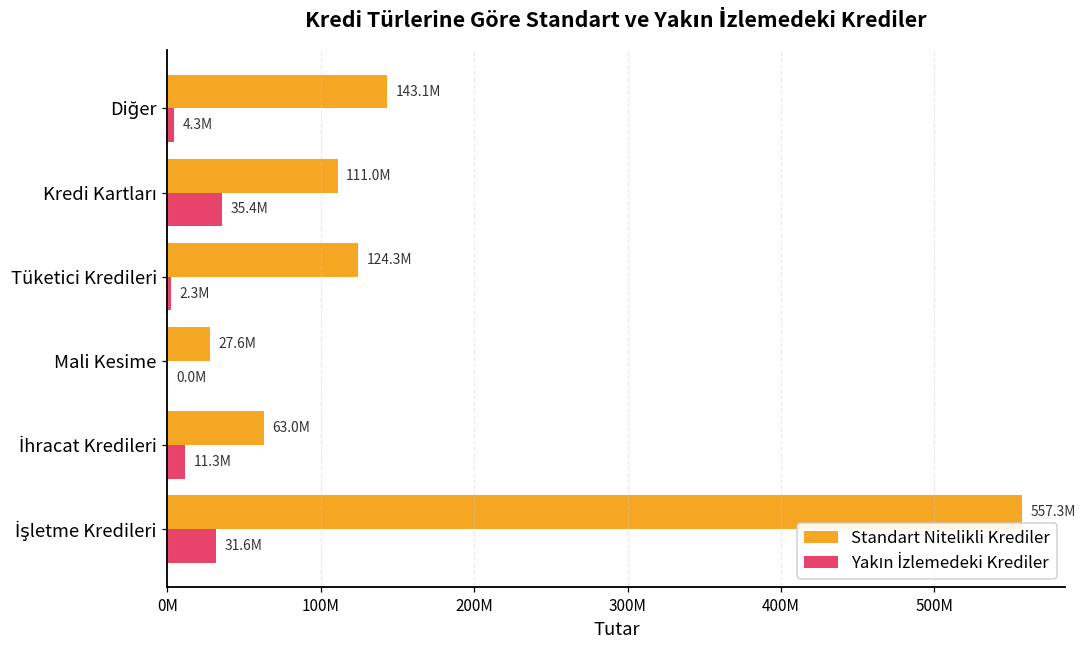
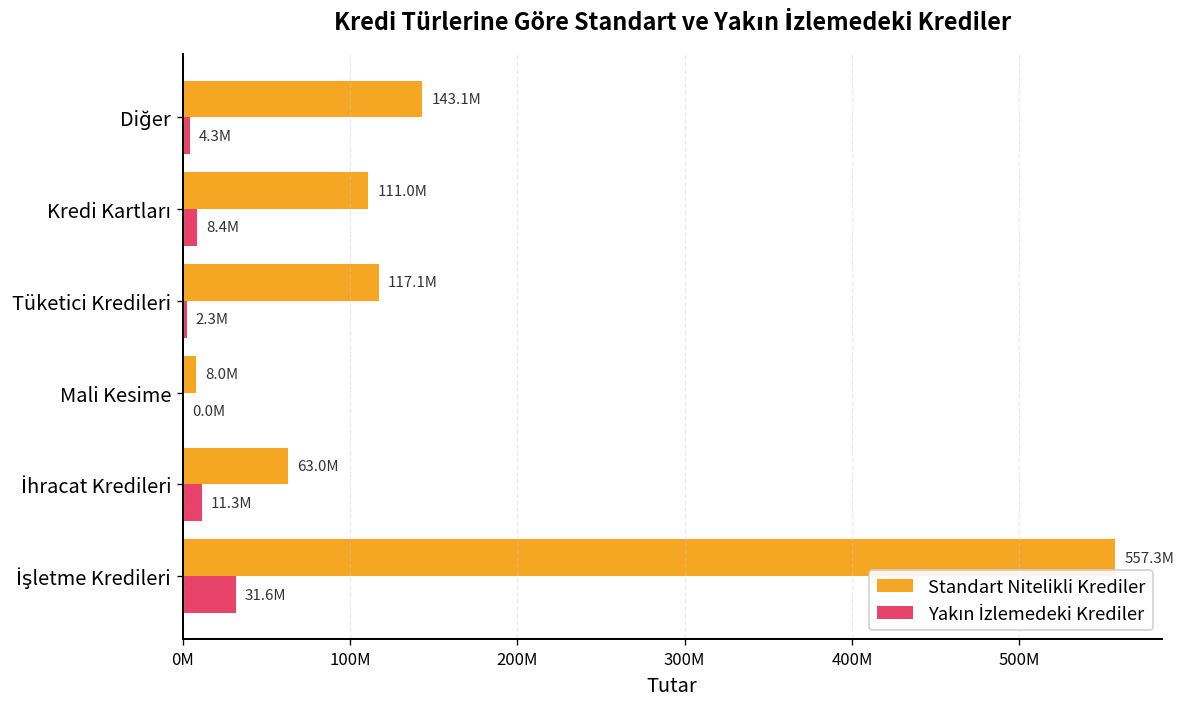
  {
    "Standart Nitelikli Krediler": {
      "Diğer": "143.1M",
      "Kredi Kartları": "111.0M",
-     "Tüketici Kredileri": "124.3M",
-     "Mali Kesime": "27.6M",
+     "Tüketici Kredileri": "117.1M",
+     "Mali Kesime": "8.0M",
      "İhracat Kredileri": "63.0M",
      "İşletme Kredileri": "557.3M"
    },
    "Yakın İzlemedeki Krediler": {
      "Diğer": "4.3M",
-     "Kredi Kartları": "35.4M",
+     "Kredi Kartları": "8.4M",
      "Tüketici Kredileri": "2.3M",
      "Mali Kesime": "0.0M",
      "İhracat Kredileri": "11.3M",
      "İşletme Kredileri": "31.6M"
    }
  }
